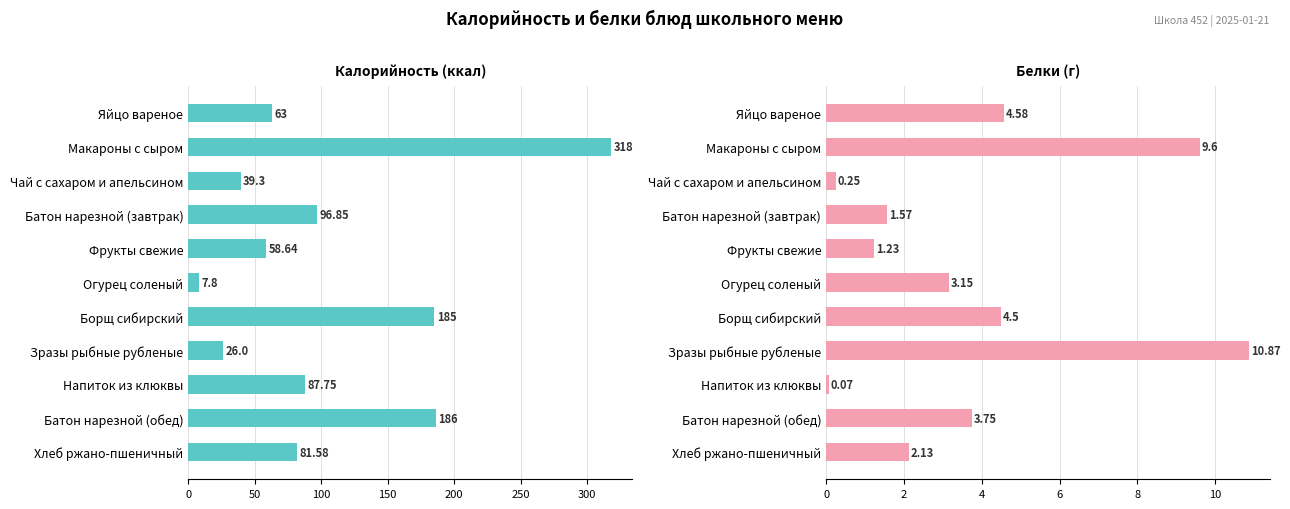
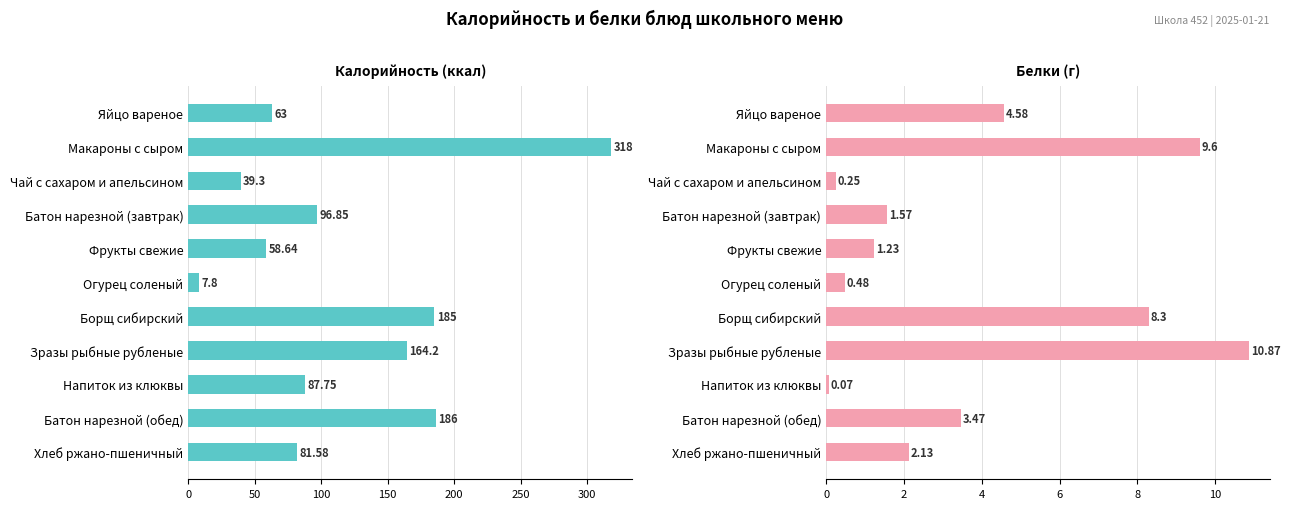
  {
    "Калорийность (ккал)": {
      "Яйцо вареное": 63,
      "Макароны с сыром": 318,
      "Чай с сахаром и апельсином": 39.3,
      "Батон нарезной (завтрак)": 96.85,
      "Фрукты свежие": 58.64,
      "Огурец соленый": 7.8,
      "Борщ сибирский": 185,
-     "Зразы рыбные рубленые": 26.0,
+     "Зразы рыбные рубленые": 164.2,
      "Напиток из клюквы": 87.75,
      "Батон нарезной (обед)": 186,
      "Хлеб ржано-пшеничный": 81.58
    },
    "Белки (г)": {
      "Яйцо вареное": 4.58,
      "Макароны с сыром": 9.6,
      "Чай с сахаром и апельсином": 0.25,
      "Батон нарезной (завтрак)": 1.57,
      "Фрукты свежие": 1.23,
-     "Огурец соленый": 3.15,
-     "Борщ сибирский": 4.5,
+     "Огурец соленый": 0.48,
+     "Борщ сибирский": 8.3,
      "Зразы рыбные рубленые": 10.87,
      "Напиток из клюквы": 0.07,
-     "Батон нарезной (обед)": 3.75,
+     "Батон нарезной (обед)": 3.47,
      "Хлеб ржано-пшеничный": 2.13
    }
  }
